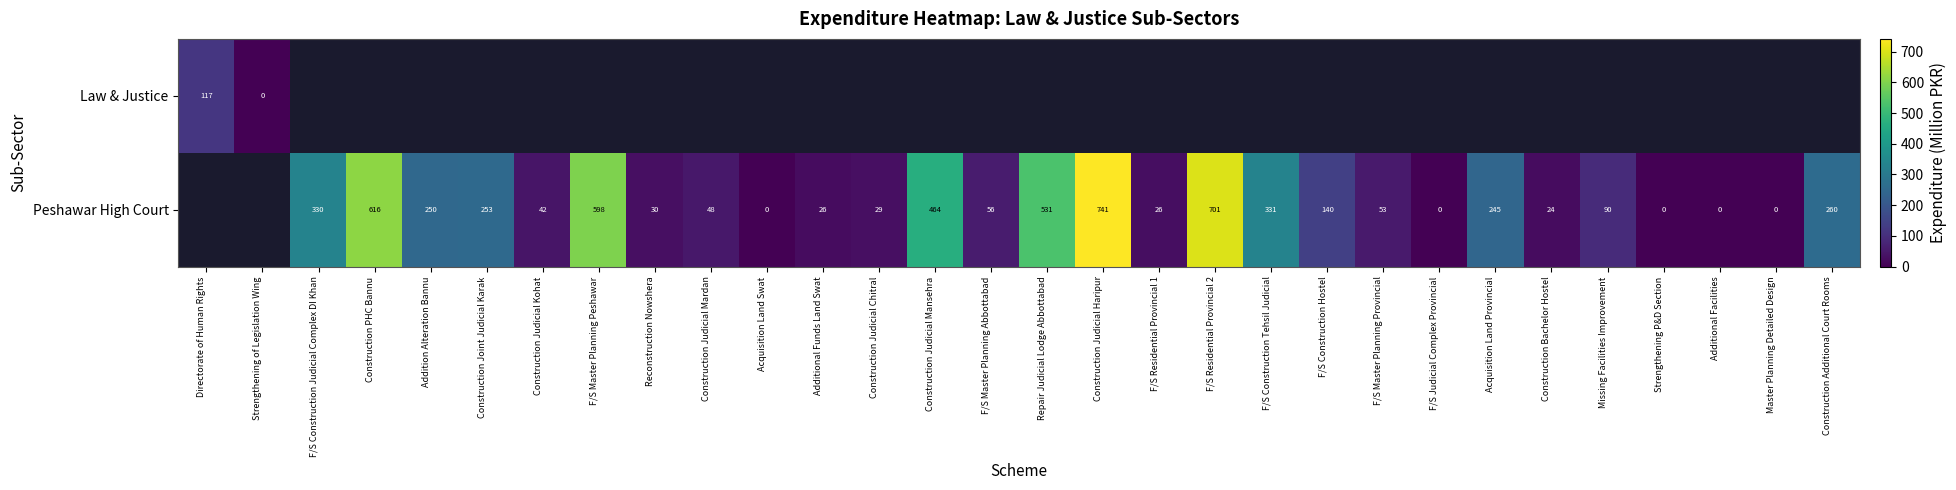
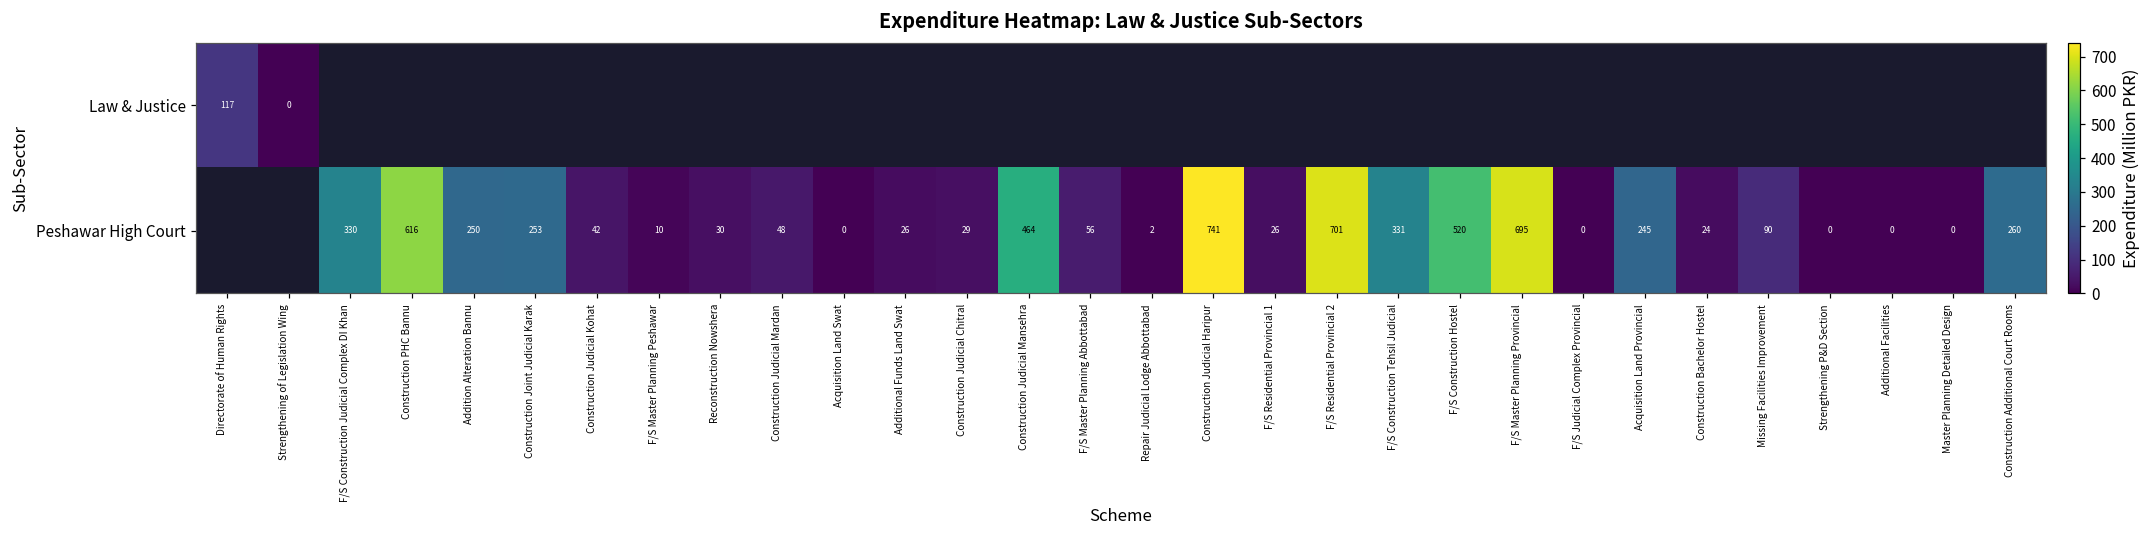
  {
    "Law & Justice": {
      "Directorate of Human Rights": 117,
      "Strengthening of Legislation Wing": 0
    },
    "Peshawar High Court": {
      "F/S Construction Judicial Complex DI Khan": 330,
      "Construction PHC Bannu": 616,
      "Addition Alteration Bannu": 250,
      "Construction Joint Judicial Karak": 253,
      "Construction Judicial Kohat": 42,
-     "F/S Master Planning Peshawar": 598,
+     "F/S Master Planning Peshawar": 10,
      "Reconstruction Nowshera": 30,
      "Construction Judicial Mardan": 48,
      "Acquisition Land Swat": 0,
      "Additional Funds Land Swat": 26,
      "Construction Judicial Chitral": 29,
      "Construction Judicial Mansehra": 464,
      "F/S Master Planning Abbottabad": 56,
-     "Repair Judicial Lodge Abbottabad": 531,
+     "Repair Judicial Lodge Abbottabad": 2,
      "Construction Judicial Haripur": 741,
      "F/S Residential Provincial 1": 26,
      "F/S Residential Provincial 2": 701,
      "F/S Construction Tehsil Judicial": 331,
-     "F/S Construction Hostel": 140,
-     "F/S Master Planning Provincial": 53,
+     "F/S Construction Hostel": 520,
+     "F/S Master Planning Provincial": 695,
      "F/S Judicial Complex Provincial": 0,
      "Acquisition Land Provincial": 245,
      "Construction Bachelor Hostel": 24,
      "Missing Facilities Improvement": 90,
      "Strengthening P&D Section": 0,
      "Additional Facilities": 0,
      "Master Planning Detailed Design": 0,
      "Construction Additional Court Rooms": 260
    }
  }
